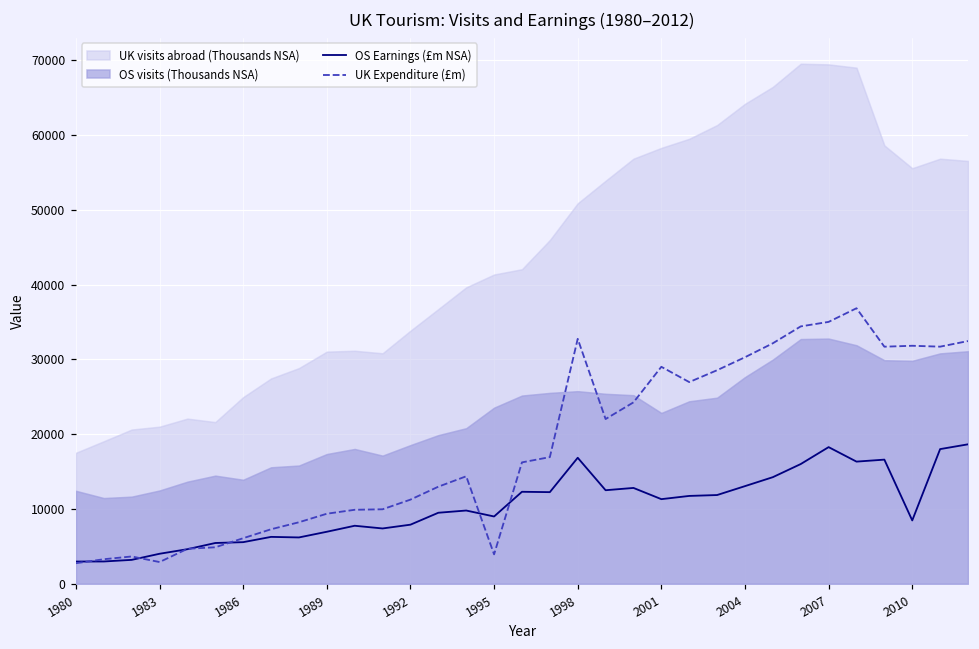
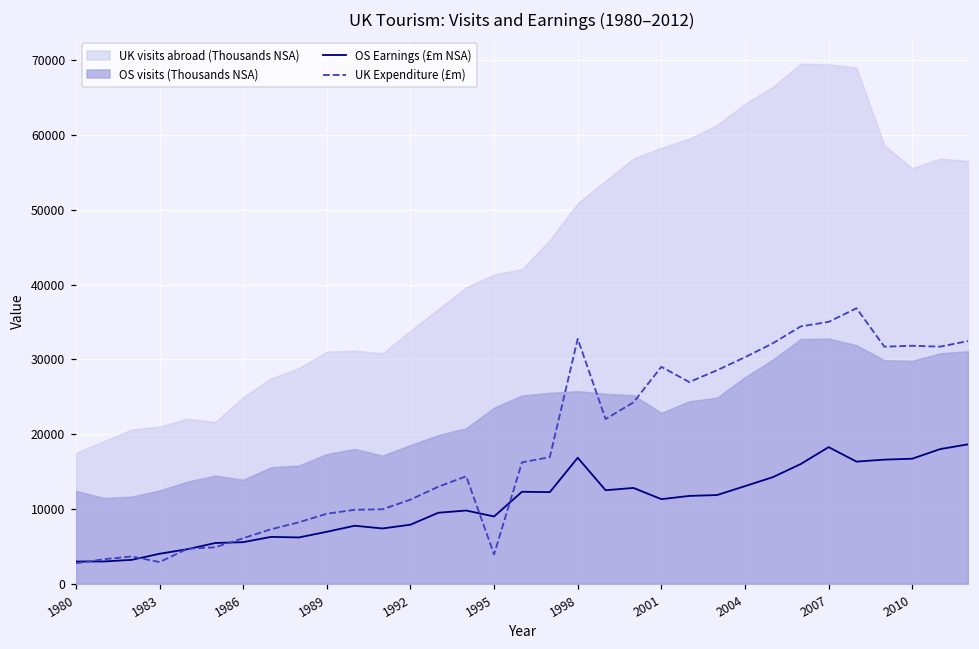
  {
    "OS Earnings (£m NSA)": {
      "1983": 4000,
      "1986": 6000,
      "1989": 7000,
      "1992": 8000,
      "1995": 9000,
      "1998": 17000,
      "2001": 11000,
      "2004": 13000,
      "2007": 18000,
-     "2010": 8000
+     "2010": 17000
    },
    "UK Expenditure (£m)": {
      "1983": 3000,
      "1986": 6000,
      "1989": 9000,
      "1992": 11000,
      "1995": 4000,
      "1998": 33000,
      "2001": 29000,
      "2004": 30000,
      "2007": 35000,
      "2010": 32000
    }
  }
